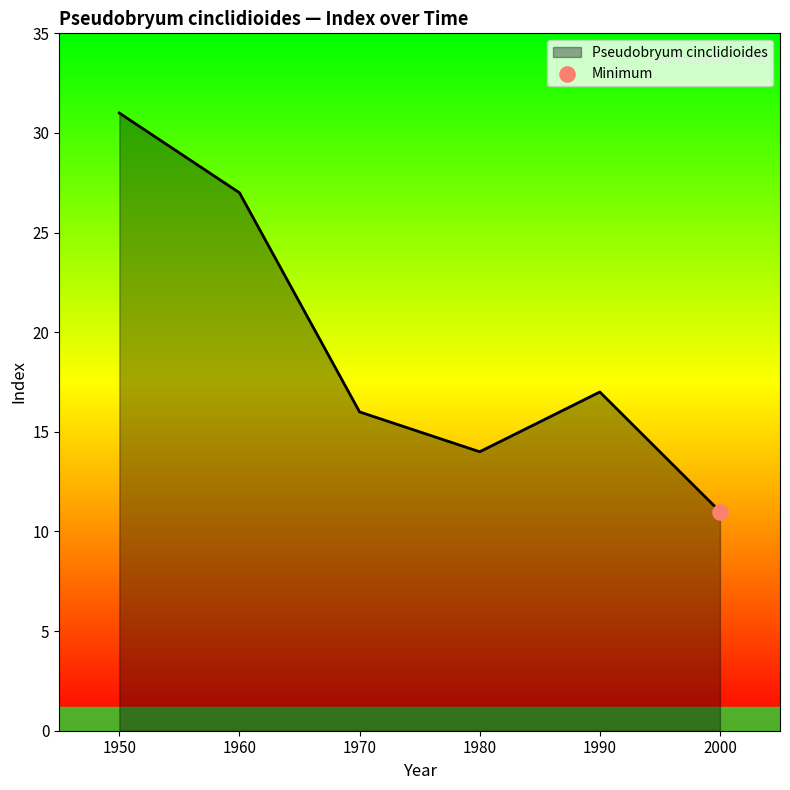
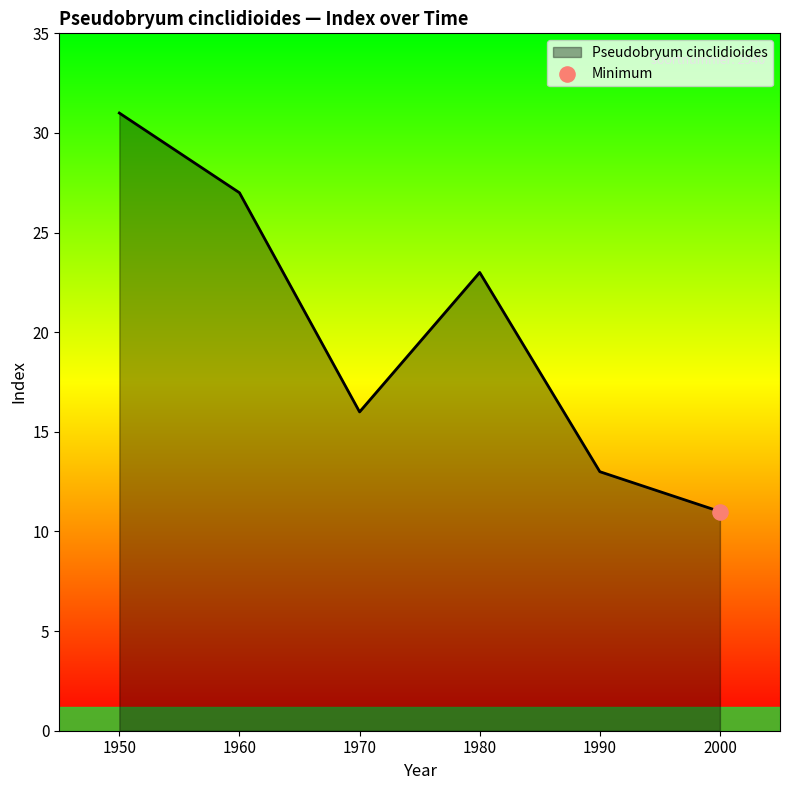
  {
    "Pseudobryum cinclidioides": {
      "1950": 31,
      "1960": 27,
      "1970": 16,
-     "1980": 14,
-     "1990": 17
+     "1980": 23,
+     "1990": 13
    }
  }
